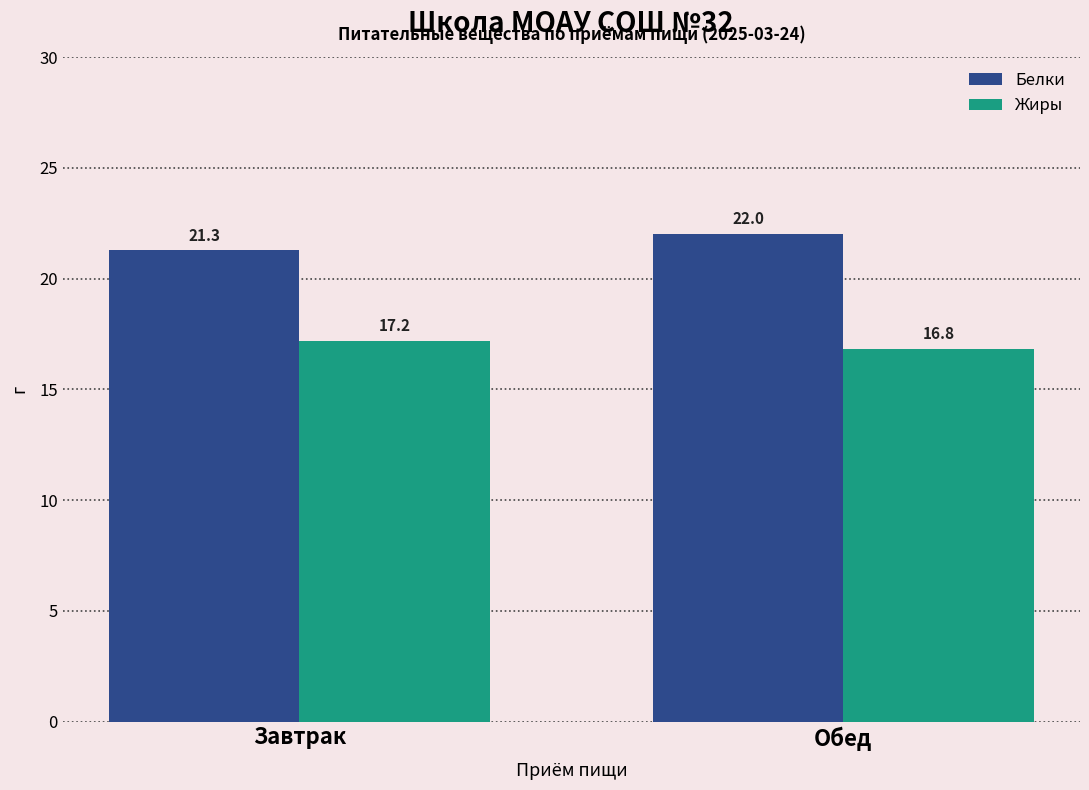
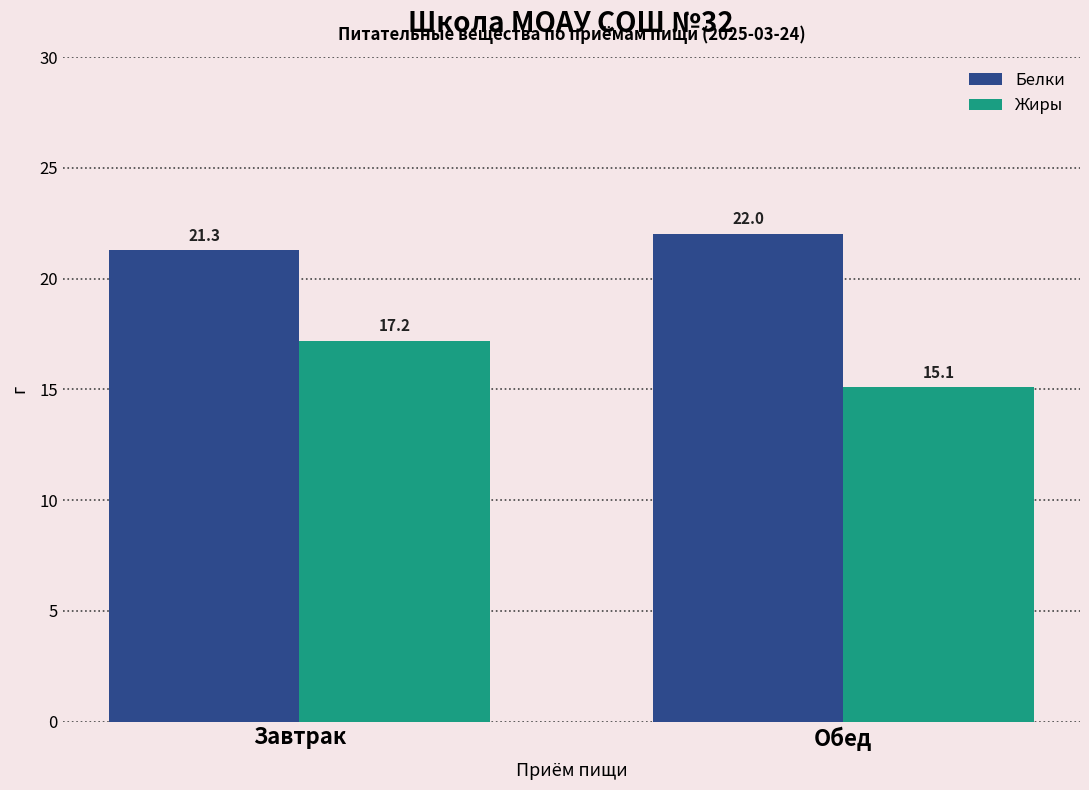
  {
    "Белки": {
      "Завтрак": 21.3,
      "Обед": 22.0
    },
    "Жиры": {
      "Завтрак": 17.2,
-     "Обед": 16.8
+     "Обед": 15.1
    }
  }
